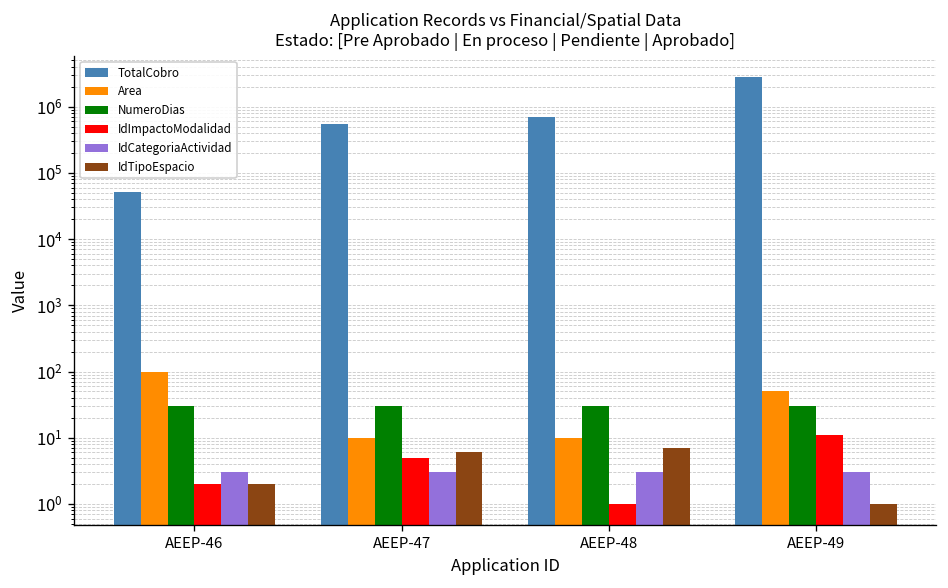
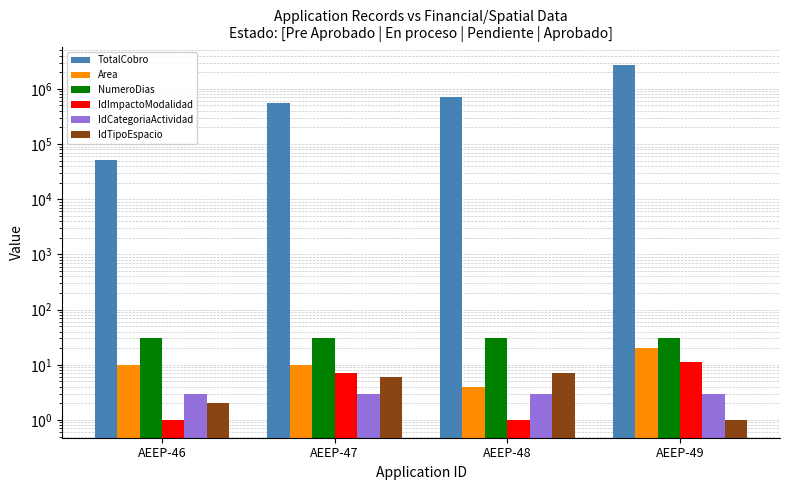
  {
    "TotalCobro": {
      "AEEP-46": 50000,
      "AEEP-47": 600000,
      "AEEP-48": 700000,
      "AEEP-49": 3000000
    },
    "Area": {
-     "AEEP-46": 100,
+     "AEEP-46": 10,
      "AEEP-47": 10,
-     "AEEP-48": 10,
-     "AEEP-49": 50
+     "AEEP-48": 4,
+     "AEEP-49": 20
    },
    "NumeroDias": {
      "AEEP-46": 30,
      "AEEP-47": 30,
      "AEEP-48": 30,
      "AEEP-49": 30
    },
    "IdImpactoModalidad": {
-     "AEEP-46": 2,
-     "AEEP-47": 5,
+     "AEEP-46": 1,
+     "AEEP-47": 7,
      "AEEP-48": 1,
      "AEEP-49": 11
    },
    "IdCategoriaActividad": {
      "AEEP-46": 3,
      "AEEP-47": 3,
      "AEEP-48": 3,
      "AEEP-49": 3
    },
    "IdTipoEspacio": {
      "AEEP-46": 2,
      "AEEP-47": 6,
      "AEEP-48": 7,
      "AEEP-49": 1
    }
  }
